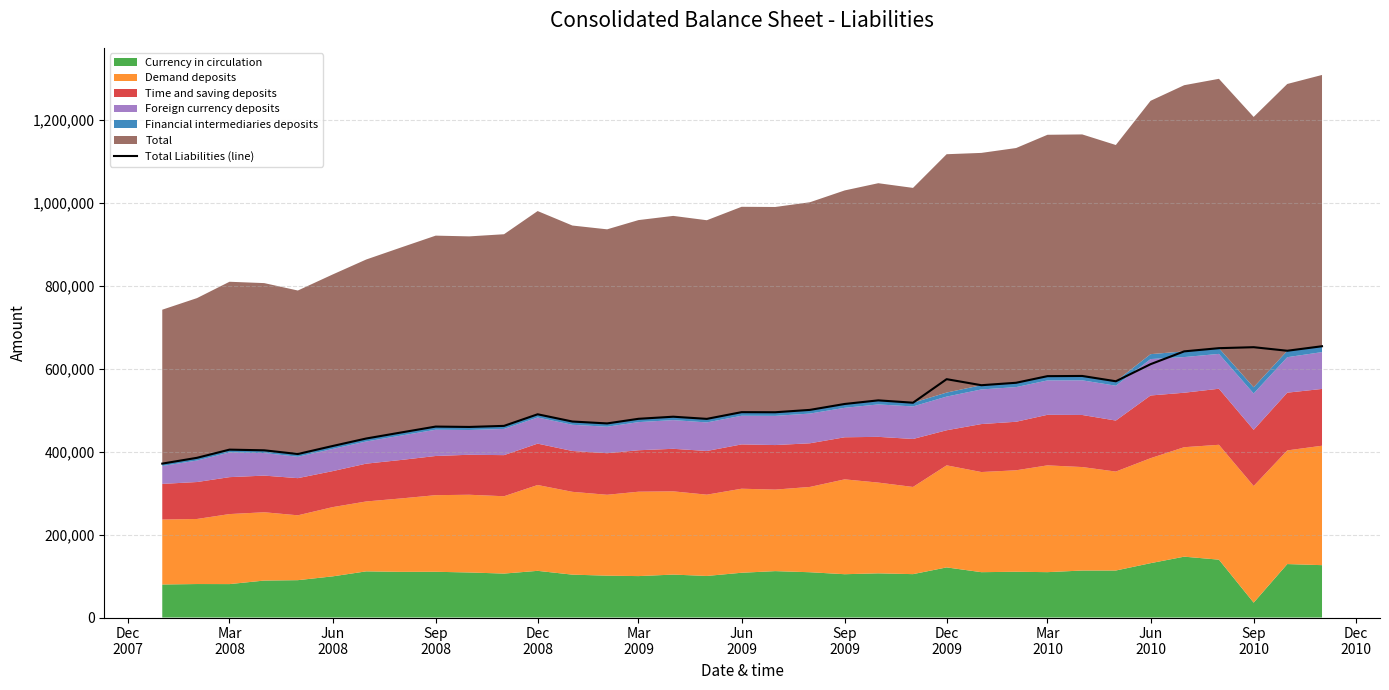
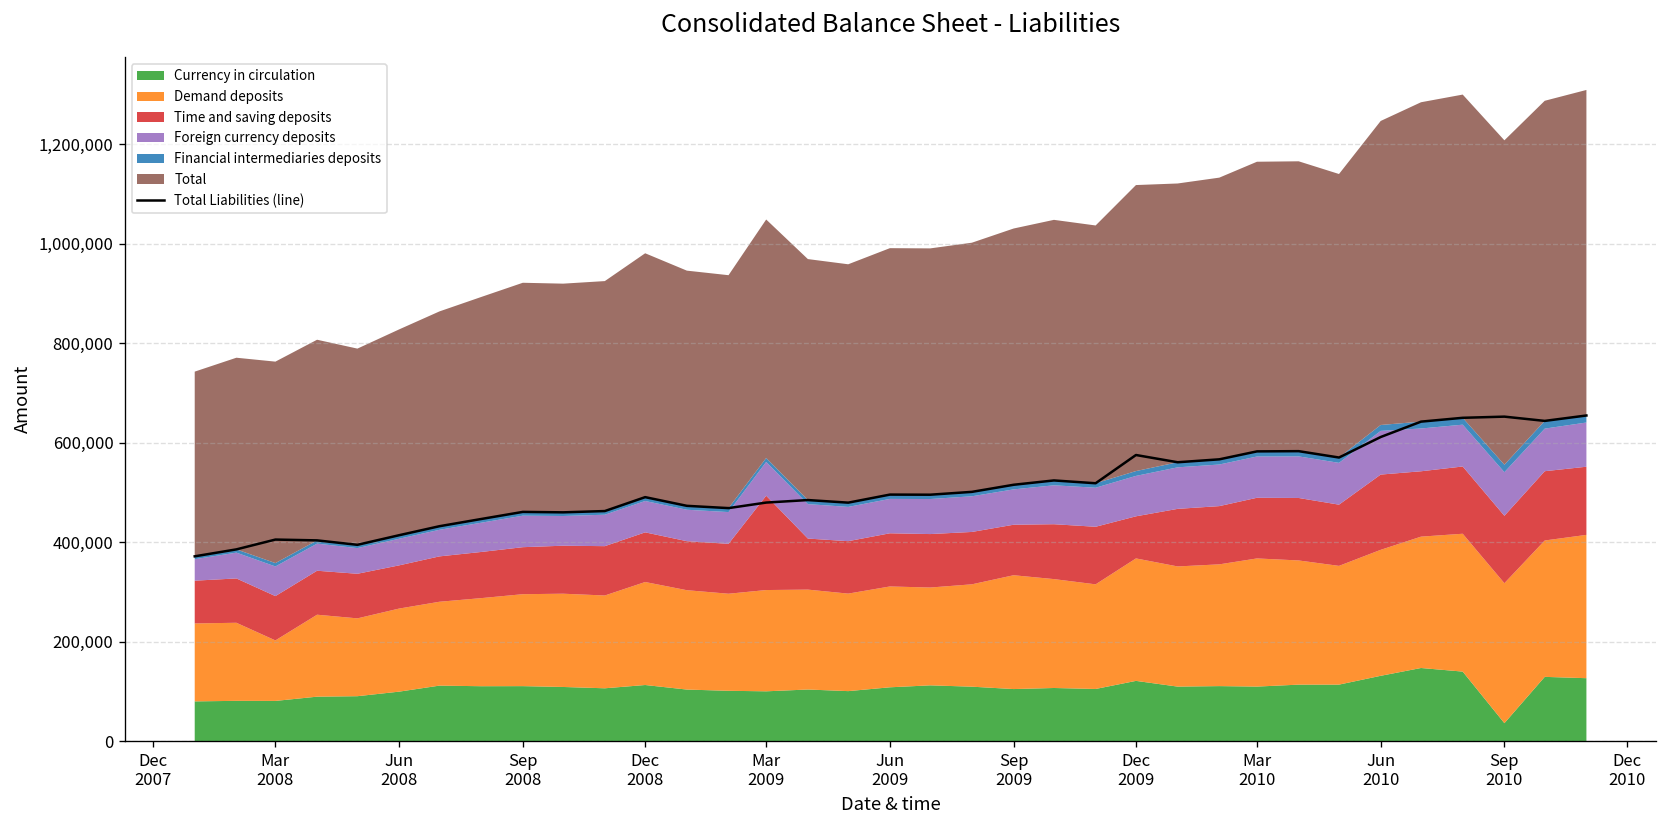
  {
    "Currency in circulation": {
      "Mar 2008": "80,000",
      "Jun 2008": "100,000",
      "Sep 2008": "110,000",
      "Dec 2008": "110,000",
      "Mar 2009": "100,000",
      "Jun 2009": "110,000",
      "Sep 2009": "100,000",
      "Dec 2009": "120,000",
      "Mar 2010": "110,000",
      "Jun 2010": "130,000",
      "Sep 2010": "40,000"
    },
    "Total Liabilities (line)": {
      "Dec 2009": "580,000",
      "Jun 2010": "610,000",
      "Sep 2010": "650,000"
    },
    "Demand deposits": {
-     "Mar 2008": "170,000",
+     "Mar 2008": "120,000",
      "Jun 2008": "170,000",
      "Sep 2008": "180,000",
      "Dec 2008": "210,000",
      "Mar 2009": "200,000",
      "Jun 2009": "200,000",
      "Sep 2009": "230,000",
      "Dec 2009": "250,000",
      "Mar 2010": "260,000",
      "Jun 2010": "250,000",
      "Sep 2010": "280,000"
    },
    "Time and saving deposits": {
      "Mar 2008": "90,000",
      "Jun 2008": "90,000",
      "Sep 2008": "90,000",
      "Dec 2008": "100,000",
-     "Mar 2009": "100,000",
+     "Mar 2009": "190,000",
      "Jun 2009": "110,000",
      "Sep 2009": "100,000",
      "Dec 2009": "80,000",
      "Mar 2010": "120,000",
      "Jun 2010": "150,000",
      "Sep 2010": "140,000"
    },
    "Foreign currency deposits": {
      "Mar 2008": "60,000",
      "Jun 2008": "50,000",
      "Sep 2008": "60,000",
      "Dec 2008": "60,000",
      "Mar 2009": "70,000",
      "Jun 2009": "70,000",
      "Sep 2009": "70,000",
      "Dec 2009": "80,000",
      "Mar 2010": "80,000",
      "Jun 2010": "90,000",
      "Sep 2010": "90,000"
    },
    "Financial intermediaries deposits": {
      "Dec 2009": "10,000",
      "Jun 2010": "10,000",
      "Sep 2010": "20,000"
    },
    "Total": {
      "Mar 2008": "410,000",
      "Jun 2008": "410,000",
      "Sep 2008": "460,000",
      "Dec 2008": "490,000",
      "Mar 2009": "480,000",
      "Jun 2009": "500,000",
      "Sep 2009": "520,000",
      "Dec 2009": "580,000",
      "Mar 2010": "580,000",
      "Jun 2010": "610,000",
      "Sep 2010": "650,000"
    }
  }
